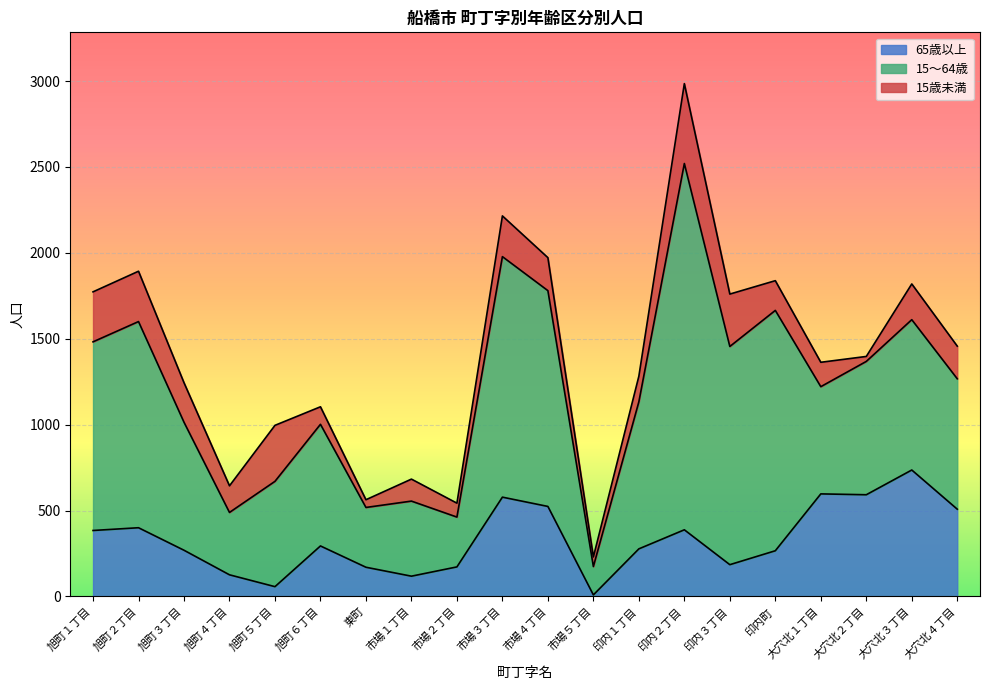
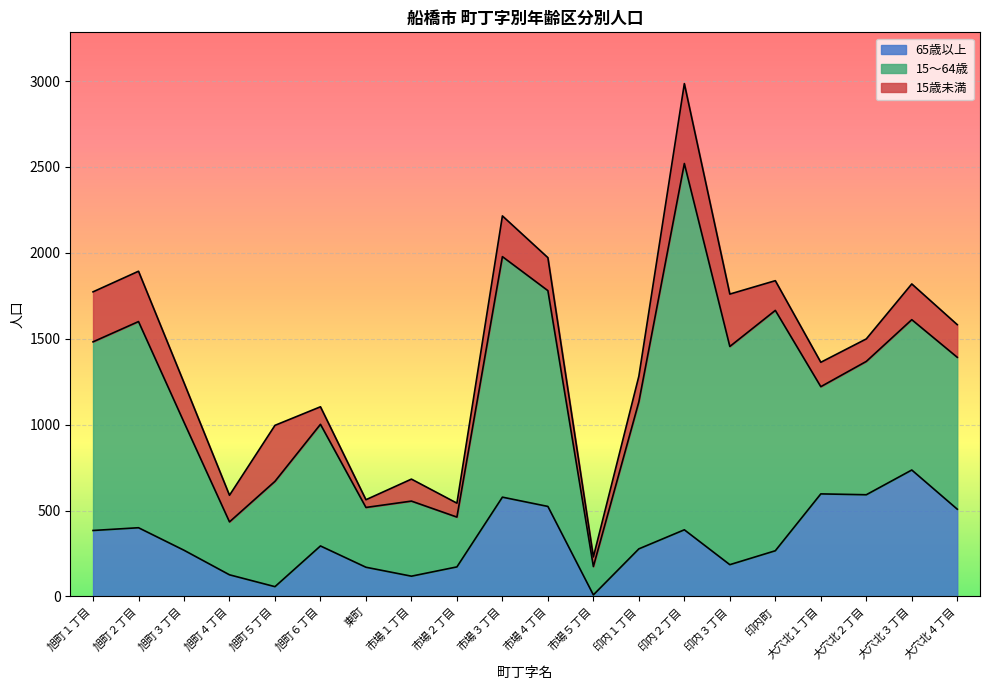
  {
    "65歳以上": {
      "旭町１丁目": 380,
      "旭町２丁目": 400,
      "旭町３丁目": 270,
      "旭町４丁目": 130,
      "旭町５丁目": 60,
      "旭町６丁目": 290,
      "東町": 170,
      "市場１丁目": 120,
      "市場２丁目": 170,
      "市場３丁目": 580,
      "市場４丁目": 520,
      "市場５丁目": 10,
      "印内１丁目": 280,
      "印内２丁目": 390,
      "印内３丁目": 190,
      "印内町": 270,
      "大穴北１丁目": 600,
      "大穴北２丁目": 590,
      "大穴北３丁目": 740,
      "大穴北４丁目": 510
    },
    "15～64歳": {
      "旭町１丁目": 1100,
      "旭町２丁目": 1200,
      "旭町３丁目": 750,
-     "旭町４丁目": 360,
+     "旭町４丁目": 310,
      "旭町５丁目": 610,
      "旭町６丁目": 710,
      "東町": 350,
      "市場１丁目": 440,
      "市場２丁目": 290,
      "市場３丁目": 1400,
      "市場４丁目": 1260,
      "市場５丁目": 170,
      "印内１丁目": 860,
      "印内２丁目": 2130,
      "印内３丁目": 1270,
      "印内町": 1400,
      "大穴北１丁目": 620,
      "大穴北２丁目": 780,
      "大穴北３丁目": 880,
-     "大穴北４丁目": 760
+     "大穴北４丁目": 880
    },
    "15歳未満": {
      "旭町１丁目": 290,
      "旭町２丁目": 290,
      "旭町３丁目": 230,
      "旭町４丁目": 160,
      "旭町５丁目": 330,
      "旭町６丁目": 100,
      "東町": 50,
      "市場１丁目": 130,
      "市場２丁目": 80,
      "市場３丁目": 240,
      "市場４丁目": 190,
      "市場５丁目": 60,
      "印内１丁目": 150,
      "印内２丁目": 470,
      "印内３丁目": 310,
      "印内町": 170,
      "大穴北１丁目": 140,
-     "大穴北２丁目": 30,
+     "大穴北２丁目": 130,
      "大穴北３丁目": 210,
      "大穴北４丁目": 190
    }
  }
